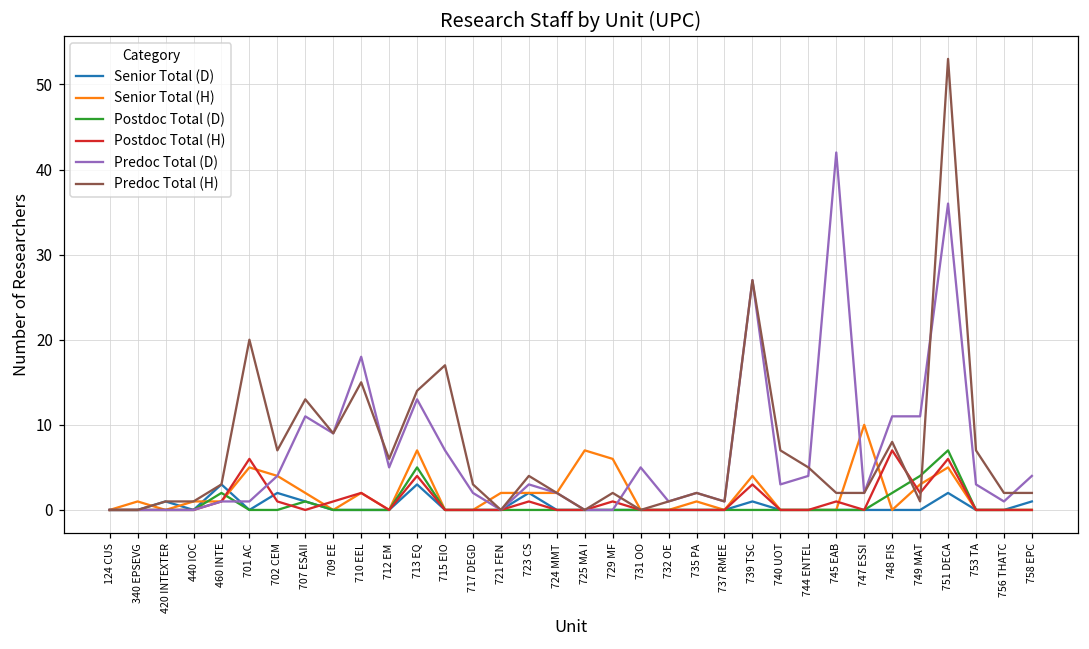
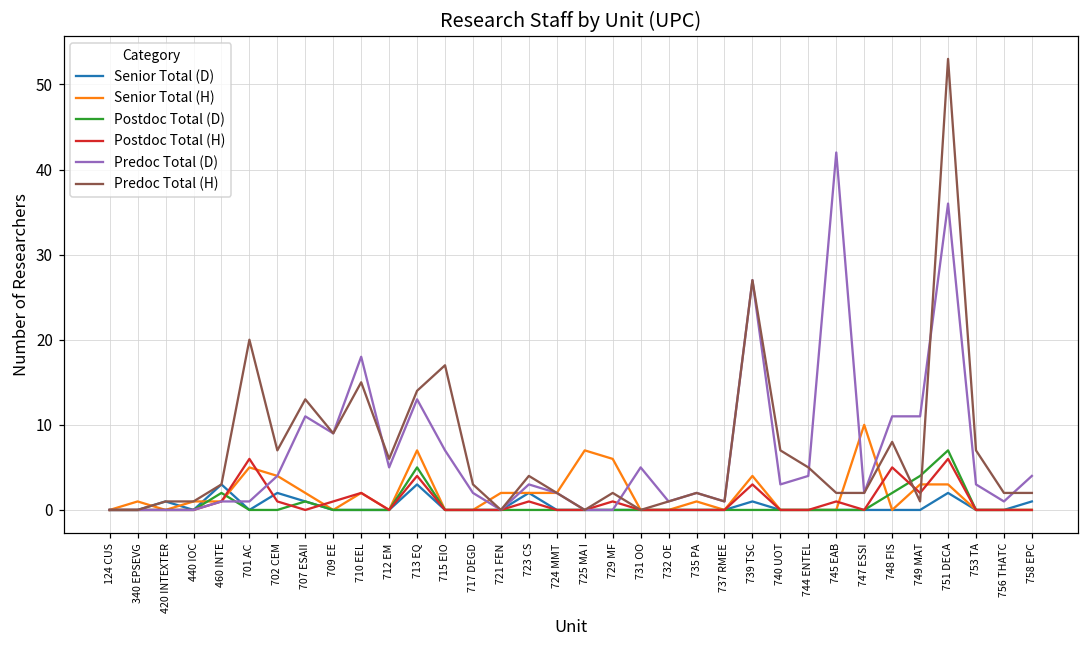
  {
    "Senior Total (D)": {
      "702 CEM": 2,
      "713 EQ": 3,
      "739 TSC": 1,
      "749 MAT": 0,
      "751 DECA": 2,
      "758 EPC": 1
    },
    "Senior Total (H)": {
      "340 EPSEVG": 1,
      "701 AC": 5,
      "707 ESAII": 2,
      "713 EQ": 7,
      "721 FEN": 2,
      "725 MA I": 7,
      "729 MF": 6,
      "735 PA": 1,
      "739 TSC": 4,
      "747 ESSI": 10,
      "749 MAT": 3,
-     "751 DECA": 5
+     "751 DECA": 3
    },
    "Postdoc Total (D)": {
      "460 INTE": 2,
      "702 CEM": 0,
      "713 EQ": 5,
      "723 CS": 0,
      "739 TSC": 0,
      "748 FIS": 2,
      "749 MAT": 4,
      "751 DECA": 7
    },
    "Postdoc Total (H)": {
      "701 AC": 6,
      "702 CEM": 1,
      "707 ESAII": 0,
      "709 EE": 1,
      "713 EQ": 4,
      "723 CS": 1,
      "729 MF": 1,
      "739 TSC": 3,
      "745 EAB": 1,
-     "748 FIS": 7,
+     "748 FIS": 5,
      "749 MAT": 2,
      "751 DECA": 6
    },
    "Predoc Total (D)": {
      "701 AC": 1,
      "707 ESAII": 11,
      "710 EEL": 18,
      "712 EM": 5,
      "713 EQ": 13,
      "715 EIO": 7,
      "717 DEGD": 2,
      "723 CS": 3,
      "731 OO": 5,
      "740 UOT": 3,
      "744 ENTEL": 4,
      "745 EAB": 42,
      "748 FIS": 11,
      "749 MAT": 11,
      "751 DECA": 36,
      "753 TA": 3,
      "756 THATC": 1,
      "758 EPC": 4
    },
    "Predoc Total (H)": {
      "701 AC": 20,
      "702 CEM": 7,
      "707 ESAII": 13,
      "710 EEL": 15,
      "712 EM": 6,
      "713 EQ": 14,
      "715 EIO": 17,
      "717 DEGD": 3,
      "723 CS": 4,
      "729 MF": 2,
      "740 UOT": 7,
      "744 ENTEL": 5,
      "745 EAB": 2,
      "748 FIS": 8,
      "749 MAT": 1,
      "751 DECA": 53,
      "753 TA": 7,
      "756 THATC": 2,
      "758 EPC": 2
    }
  }
